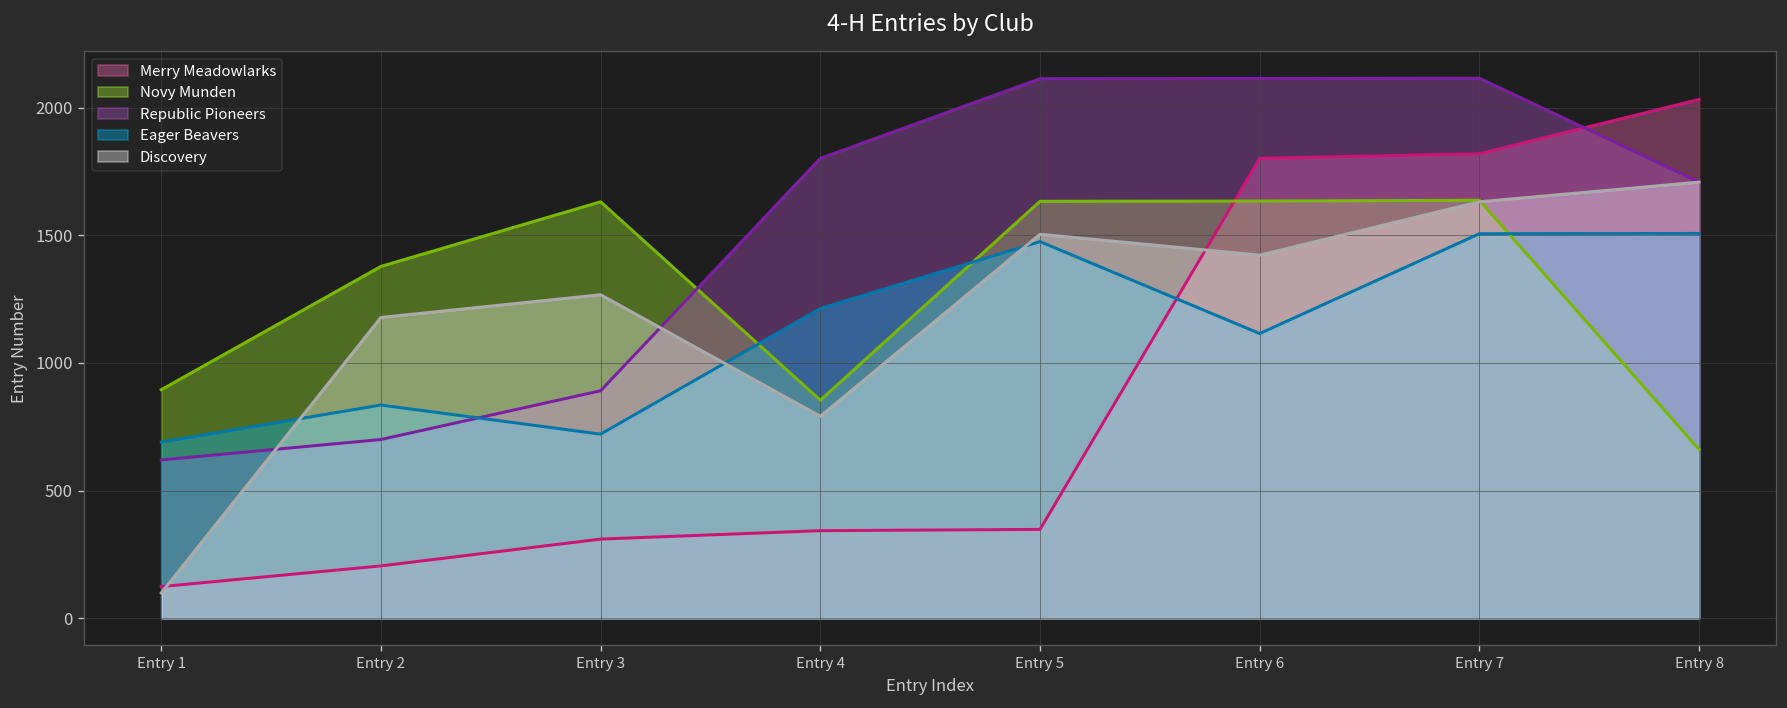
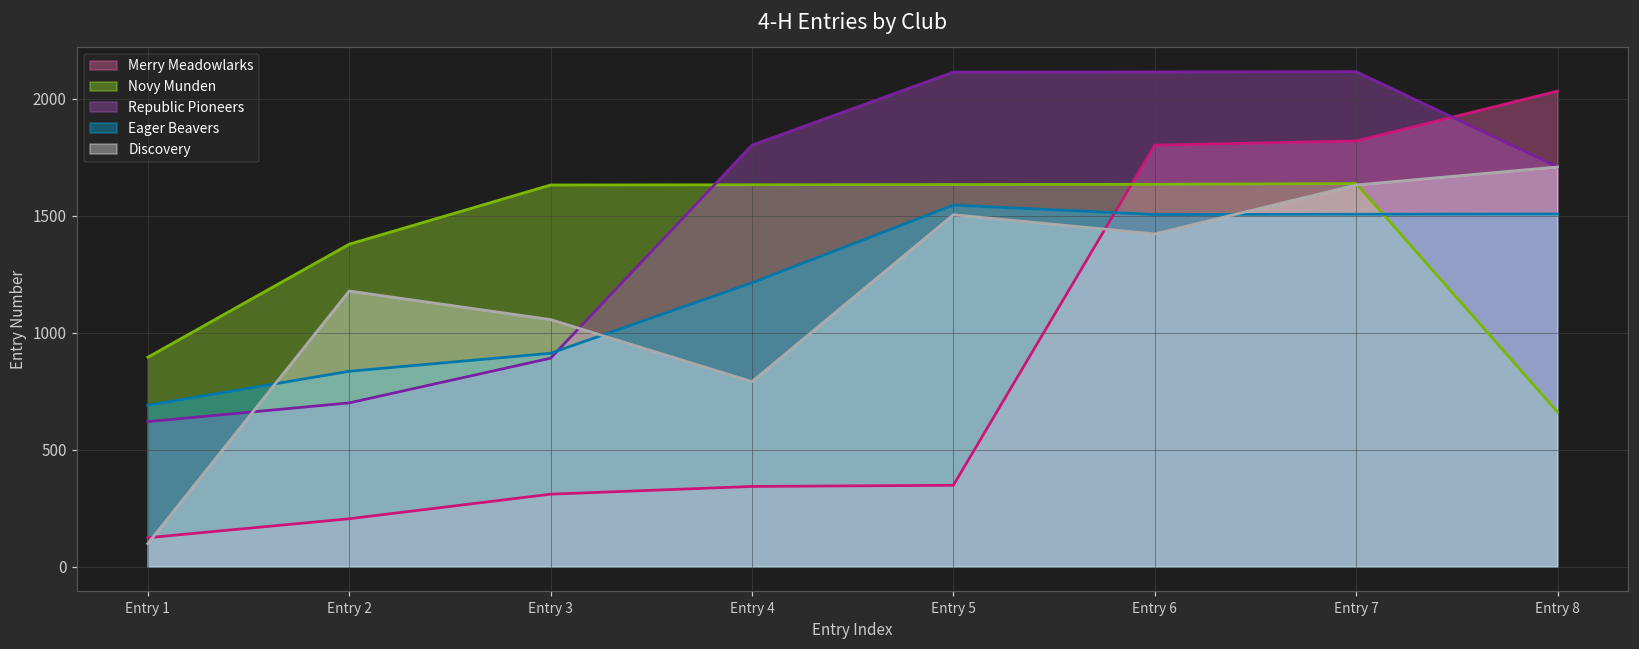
  {
    "Novy Munden": {
      "Entry 1": 900,
      "Entry 2": 1380,
      "Entry 3": 1630,
-     "Entry 4": 850,
+     "Entry 4": 1630,
      "Entry 5": 1630,
      "Entry 6": 1630,
      "Entry 8": 660
    },
    "Eager Beavers": {
      "Entry 1": 690,
      "Entry 2": 840,
-     "Entry 3": 720,
+     "Entry 3": 910,
      "Entry 4": 1210,
-     "Entry 5": 1480,
-     "Entry 6": 1120,
+     "Entry 5": 1550,
+     "Entry 6": 1510,
      "Entry 7": 1510,
      "Entry 8": 1510
    },
    "Discovery": {
      "Entry 1": 100,
      "Entry 2": 1180,
-     "Entry 3": 1270,
+     "Entry 3": 1060,
      "Entry 4": 790,
      "Entry 5": 1500,
      "Entry 6": 1420
    }
  }
